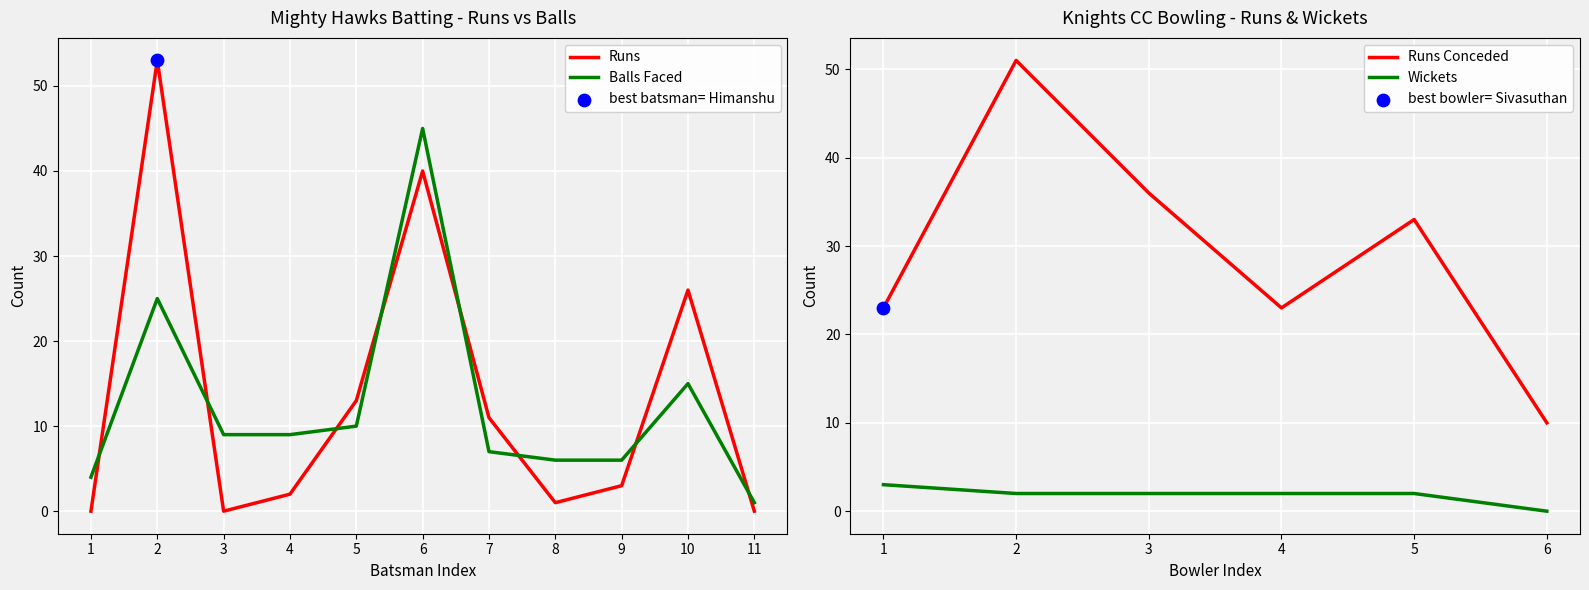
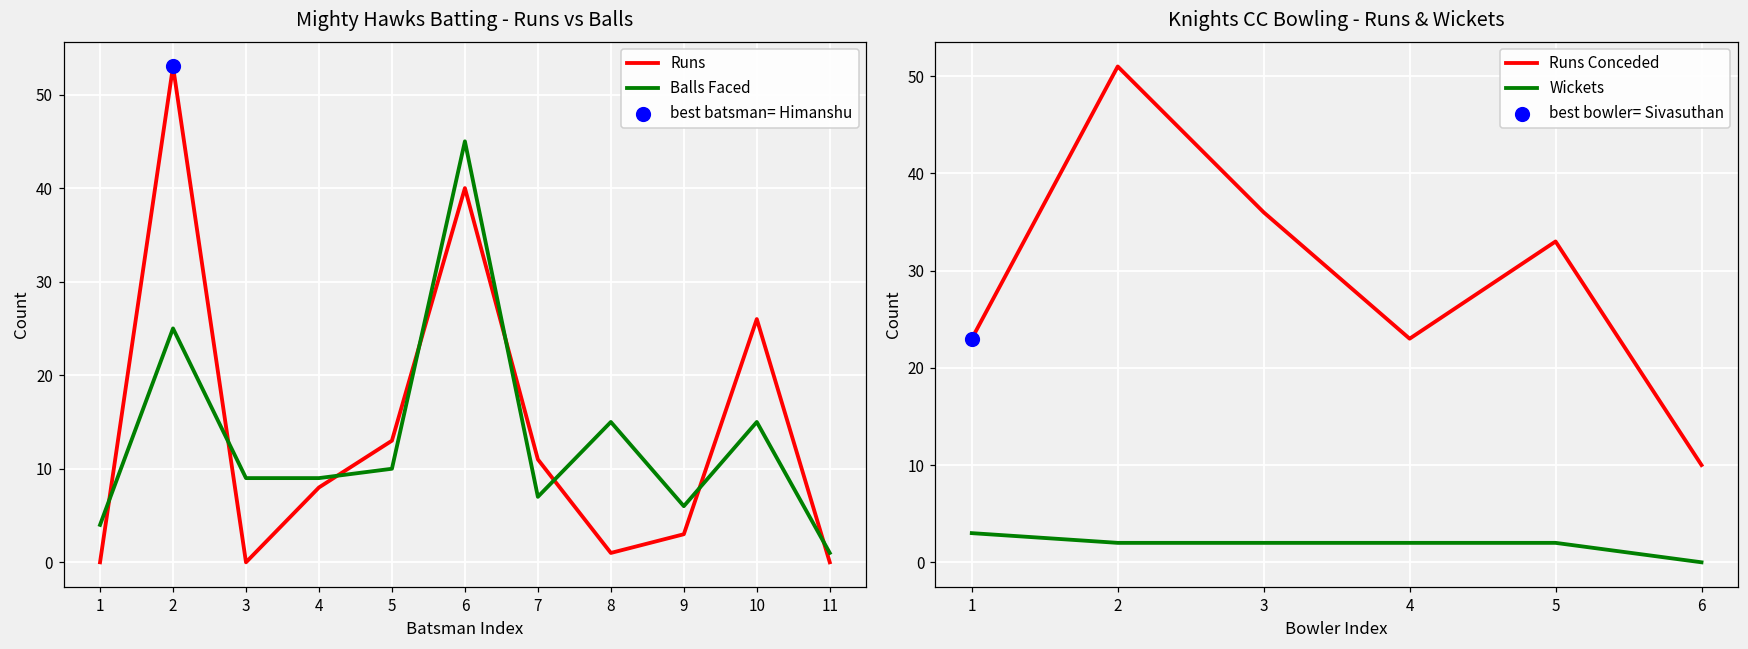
  {
    "Mighty Hawks Batting - Runs vs Balls": {
      "Runs": {
        "1": 0,
        "3": 0,
-       "4": 2,
+       "4": 8,
        "5": 13,
        "6": 40,
        "7": 11,
        "8": 1,
        "9": 3,
        "10": 26,
        "11": 0
      },
      "Balls Faced": {
        "1": 4,
        "2": 25,
        "3": 9,
        "4": 9,
        "5": 10,
        "6": 45,
        "7": 7,
-       "8": 6,
+       "8": 15,
        "9": 6,
        "10": 15,
        "11": 1
      }
    },
    "Knights CC Bowling - Runs & Wickets": {
      "Runs Conceded": {
        "2": 51,
        "3": 36,
        "4": 23,
        "5": 33,
        "6": 10
      },
      "Wickets": {
        "1": 3,
        "2": 2,
        "3": 2,
        "4": 2,
        "5": 2,
        "6": 0
      }
    }
  }
